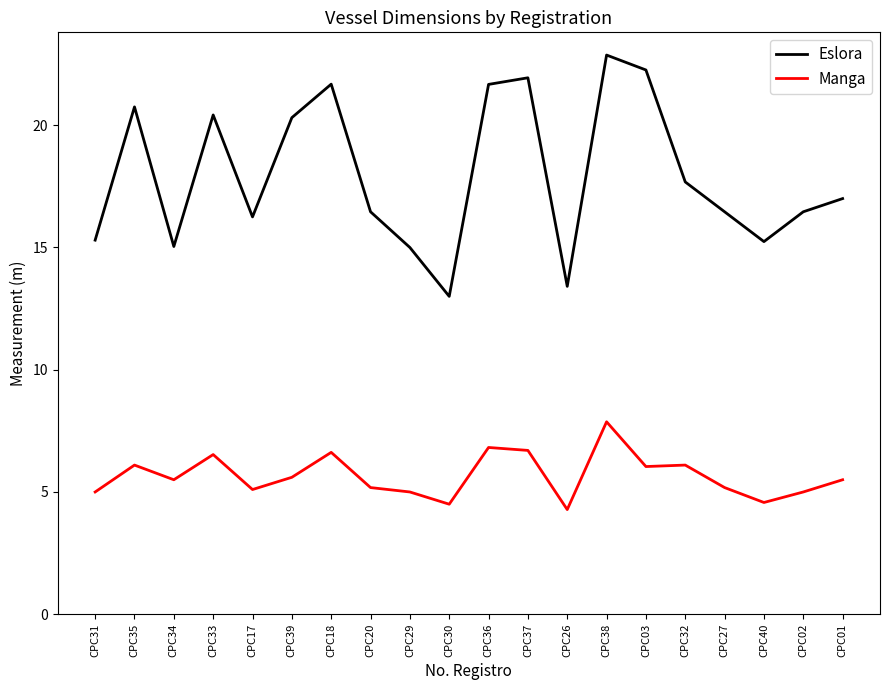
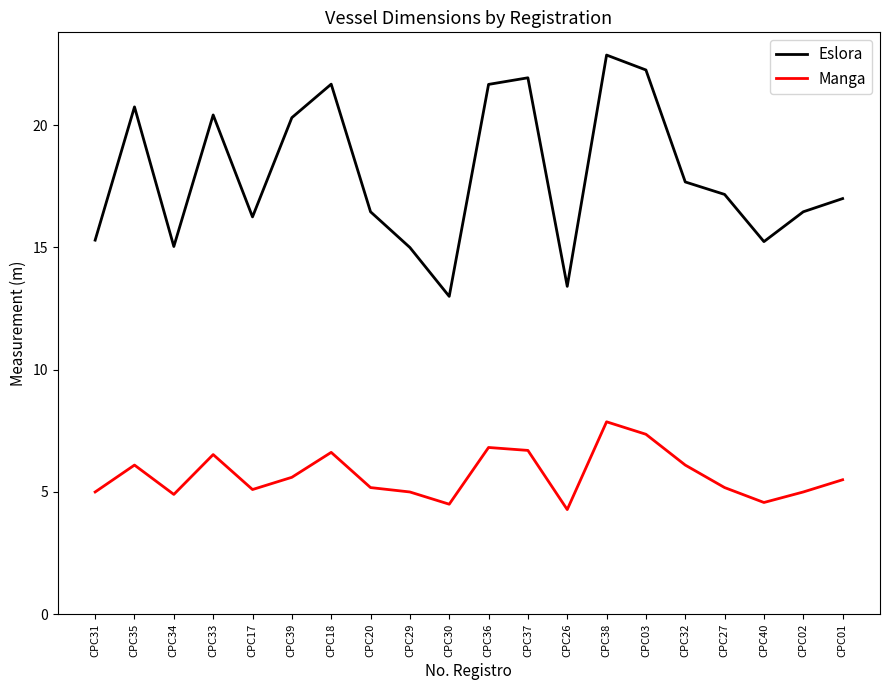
  {
    "Eslora": {
      "CPC31": 15.3,
      "CPC35": 20.8,
      "CPC34": 15.0,
      "CPC33": 20.4,
      "CPC17": 16.3,
      "CPC39": 20.3,
      "CPC18": 21.7,
      "CPC20": 16.5,
      "CPC29": 15.0,
      "CPC30": 13.0,
      "CPC36": 21.7,
      "CPC37": 21.9,
      "CPC26": 13.4,
      "CPC38": 22.9,
      "CPC03": 22.3,
      "CPC32": 17.7,
-     "CPC27": 16.5,
+     "CPC27": 17.2,
      "CPC40": 15.2,
      "CPC02": 16.5,
      "CPC01": 17.0
    },
    "Manga": {
      "CPC31": 5.0,
      "CPC35": 6.1,
-     "CPC34": 5.5,
+     "CPC34": 4.9,
      "CPC33": 6.5,
      "CPC17": 5.1,
      "CPC39": 5.6,
      "CPC18": 6.6,
      "CPC20": 5.2,
      "CPC29": 5.0,
      "CPC30": 4.5,
      "CPC36": 6.8,
      "CPC37": 6.7,
      "CPC26": 4.3,
      "CPC38": 7.9,
-     "CPC03": 6.0,
+     "CPC03": 7.4,
      "CPC32": 6.1,
      "CPC27": 5.2,
      "CPC40": 4.6,
      "CPC02": 5.0,
      "CPC01": 5.5
    }
  }
